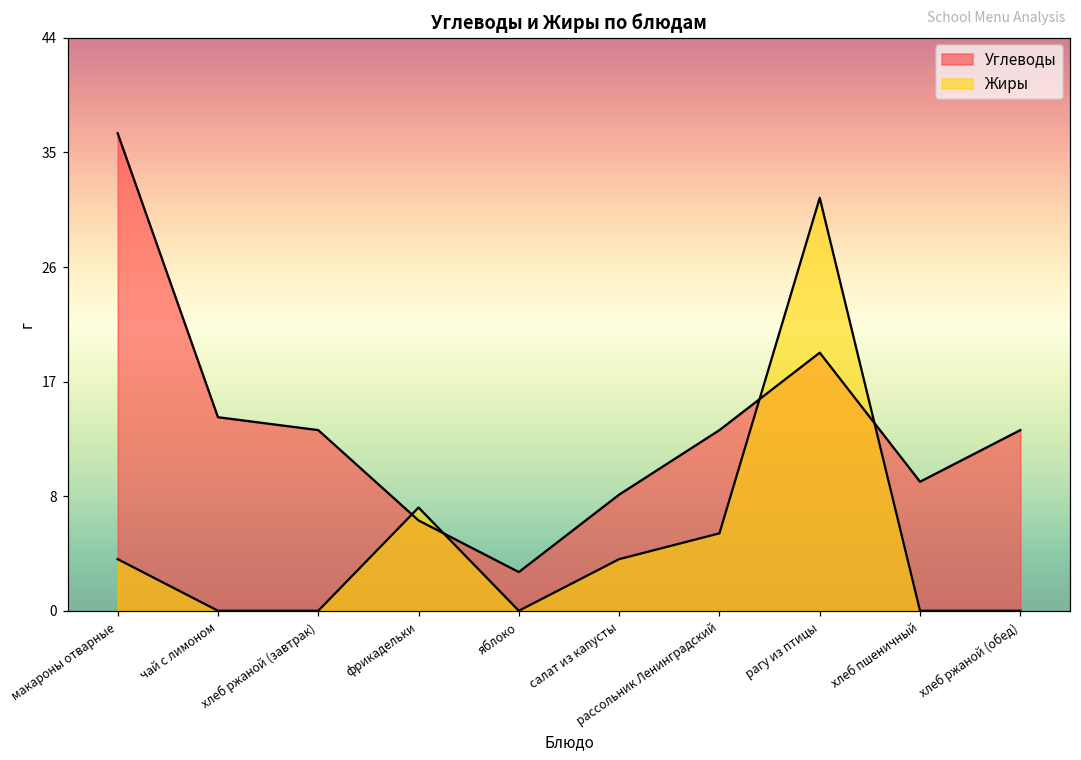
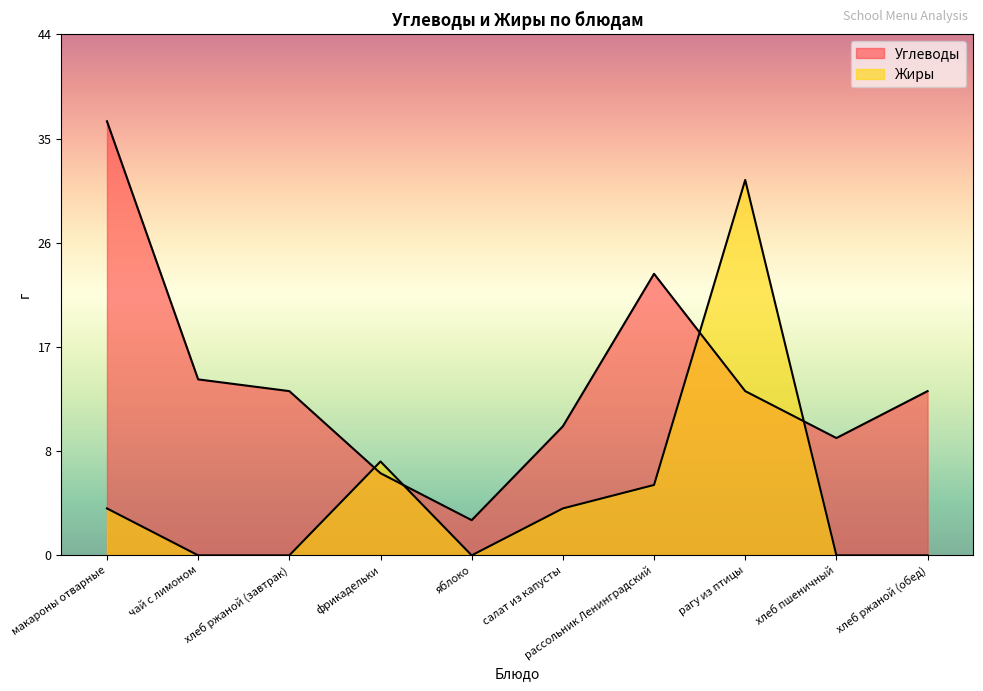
  {
    "Углеводы": {
      "макароны отварные": 37,
      "чай с лимоном": 15,
      "хлеб ржаной (завтрак)": 14,
      "фрикадельки": 7,
      "яблоко": 3,
-     "салат из капусты": 9,
-     "рассольник Ленинградский": 14,
-     "рагу из птицы": 20,
+     "салат из капусты": 11,
+     "рассольник Ленинградский": 24,
+     "рагу из птицы": 14,
      "хлеб пшеничный": 10,
      "хлеб ржаной (обед)": 14
    },
    "Жиры": {
      "макароны отварные": 4,
      "чай с лимоном": 0,
      "хлеб ржаной (завтрак)": 0,
      "фрикадельки": 8,
      "яблоко": 0,
      "салат из капусты": 4,
      "рассольник Ленинградский": 6,
      "рагу из птицы": 32,
      "хлеб пшеничный": 0,
      "хлеб ржаной (обед)": 0
    }
  }
